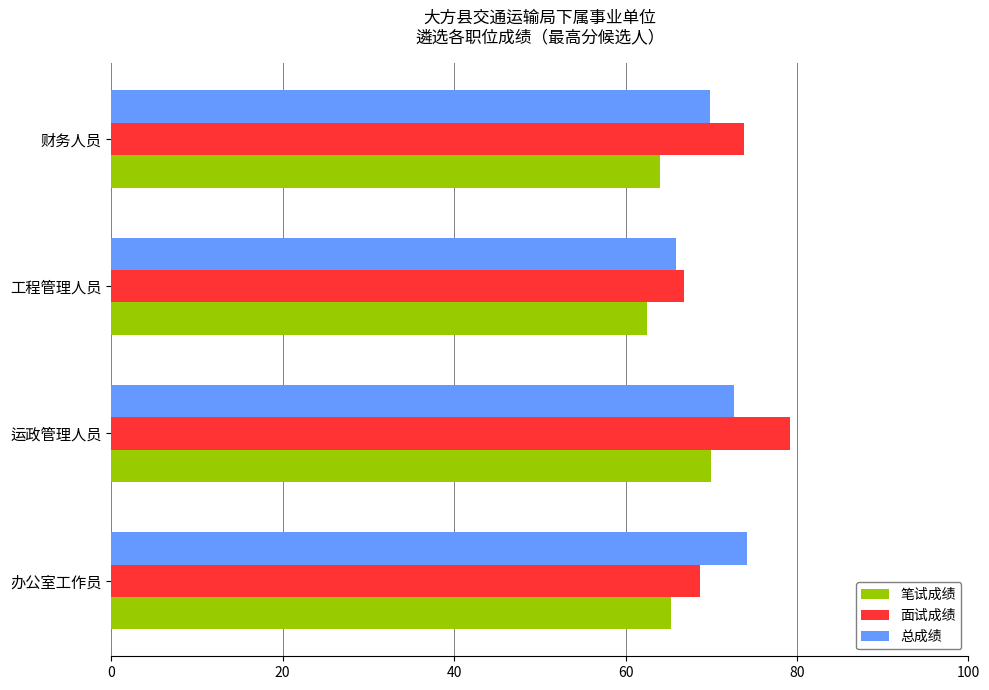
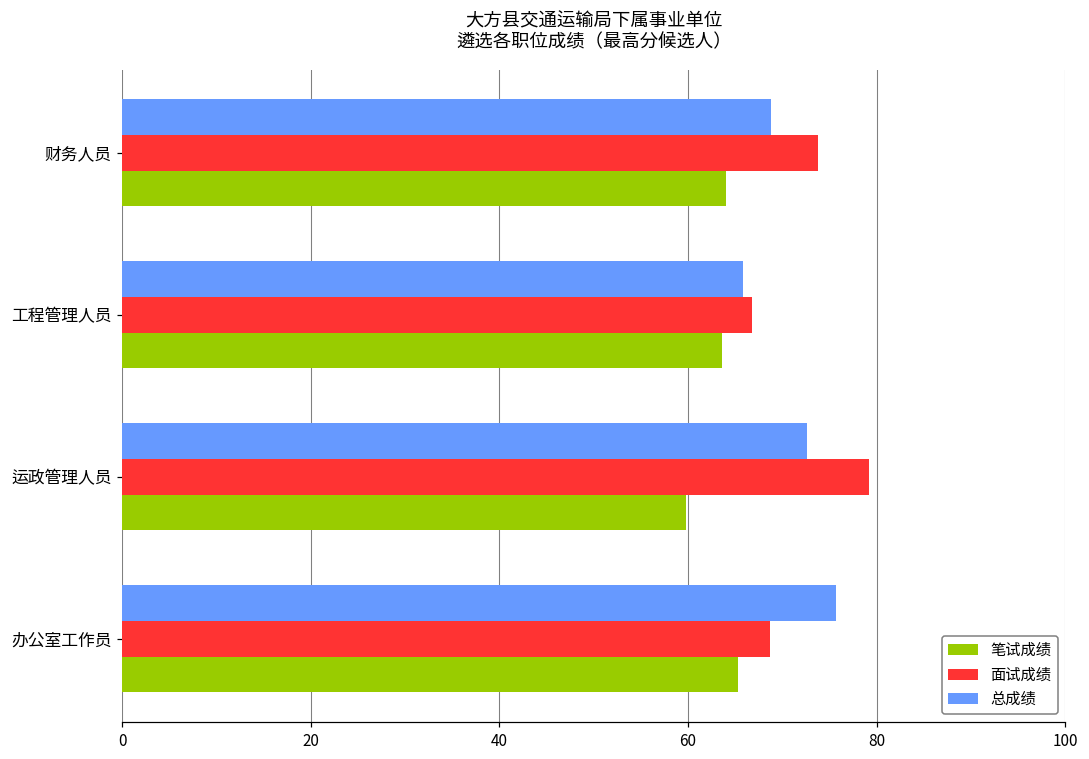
  {
    "笔试成绩": {
      "财务人员": 64,
-     "工程管理人员": 63,
-     "运政管理人员": 70,
+     "工程管理人员": 64,
+     "运政管理人员": 60,
      "办公室工作员": 65
    },
    "面试成绩": {
      "财务人员": 74,
      "工程管理人员": 67,
      "运政管理人员": 79,
      "办公室工作员": 69
    },
    "总成绩": {
-     "财务人员": 70,
+     "财务人员": 69,
      "工程管理人员": 66,
      "运政管理人员": 73,
-     "办公室工作员": 74
+     "办公室工作员": 76
    }
  }
